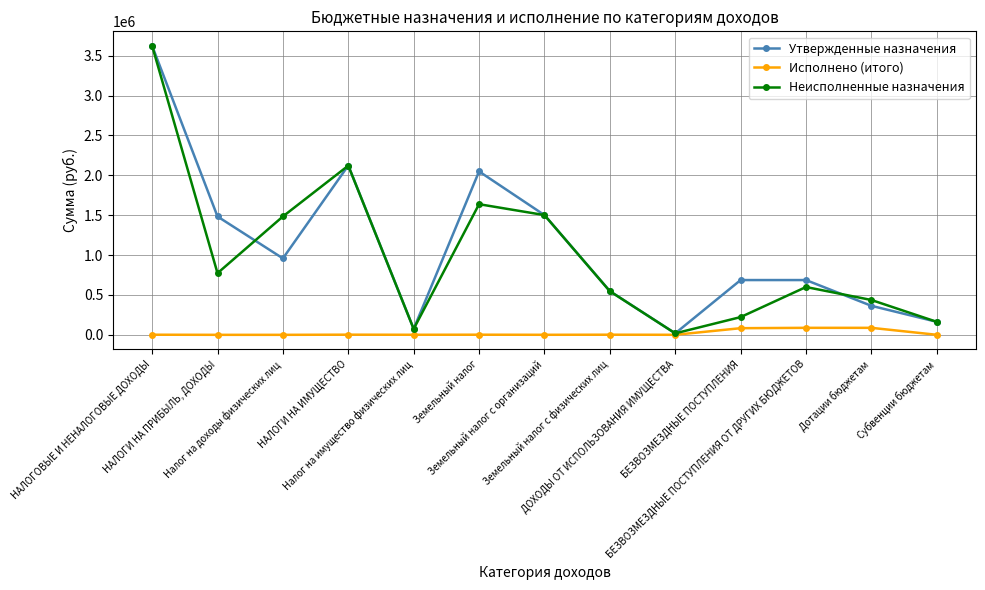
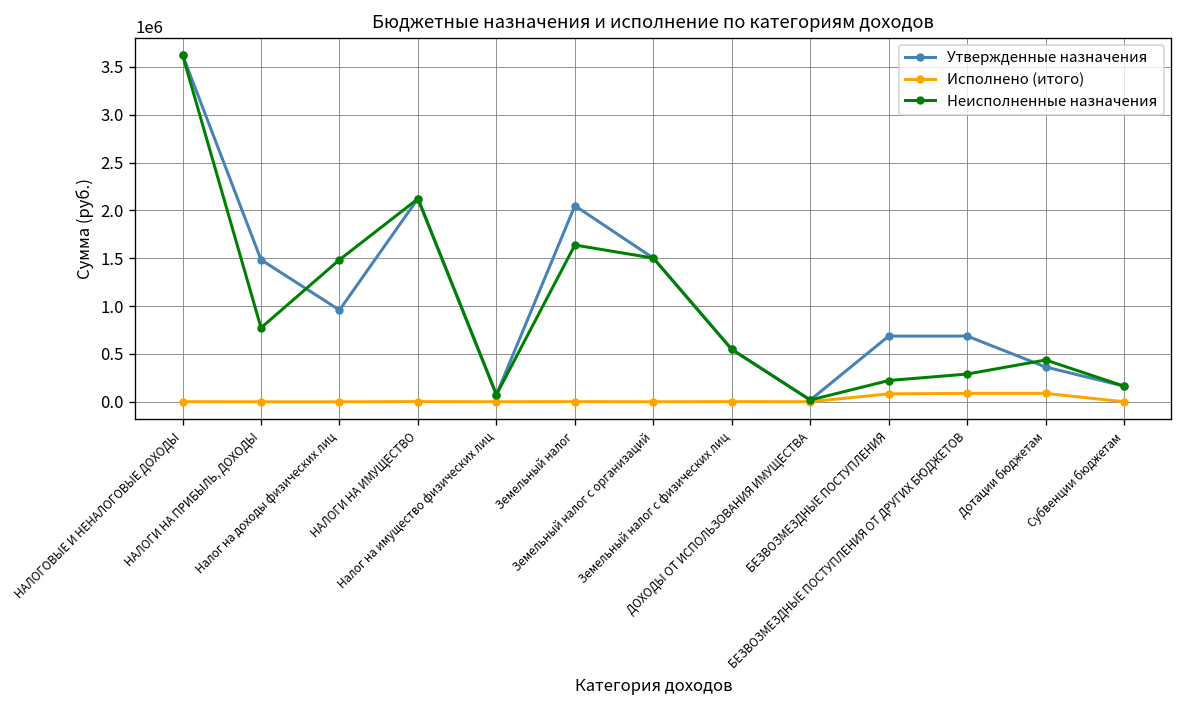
  {
    "Утвержденные назначения": {
      "НАЛОГИ НА ПРИБЫЛЬ, ДОХОДЫ": 1500000,
      "Налог на доходы физических лиц": 1000000,
      "Земельный налог": 2000000,
      "БЕЗВОЗМЕЗДНЫЕ ПОСТУПЛЕНИЯ": 700000,
      "БЕЗВОЗМЕЗДНЫЕ ПОСТУПЛЕНИЯ ОТ ДРУГИХ БЮДЖЕТОВ": 700000,
      "Дотации бюджетам": 400000
    },
    "Исполнено (итого)": {
      "НАЛОГОВЫЕ И НЕНАЛОГОВЫЕ ДОХОДЫ": 0,
      "НАЛОГИ НА ПРИБЫЛЬ, ДОХОДЫ": 0,
      "Налог на доходы физических лиц": 0,
      "НАЛОГИ НА ИМУЩЕСТВО": 0,
      "Налог на имущество физических лиц": 0,
      "Земельный налог": 0,
      "Земельный налог с организаций": 0,
      "Земельный налог с физических лиц": 0,
      "БЕЗВОЗМЕЗДНЫЕ ПОСТУПЛЕНИЯ": 100000,
      "БЕЗВОЗМЕЗДНЫЕ ПОСТУПЛЕНИЯ ОТ ДРУГИХ БЮДЖЕТОВ": 100000,
      "Дотации бюджетам": 100000,
      "Субвенции бюджетам": 0
    },
    "Неисполненные назначения": {
      "НАЛОГИ НА ПРИБЫЛЬ, ДОХОДЫ": 800000,
      "Налог на доходы физических лиц": 1500000,
      "Земельный налог": 1600000,
      "БЕЗВОЗМЕЗДНЫЕ ПОСТУПЛЕНИЯ": 200000,
-     "БЕЗВОЗМЕЗДНЫЕ ПОСТУПЛЕНИЯ ОТ ДРУГИХ БЮДЖЕТОВ": 600000,
+     "БЕЗВОЗМЕЗДНЫЕ ПОСТУПЛЕНИЯ ОТ ДРУГИХ БЮДЖЕТОВ": 300000,
      "Дотации бюджетам": 400000
    }
  }
